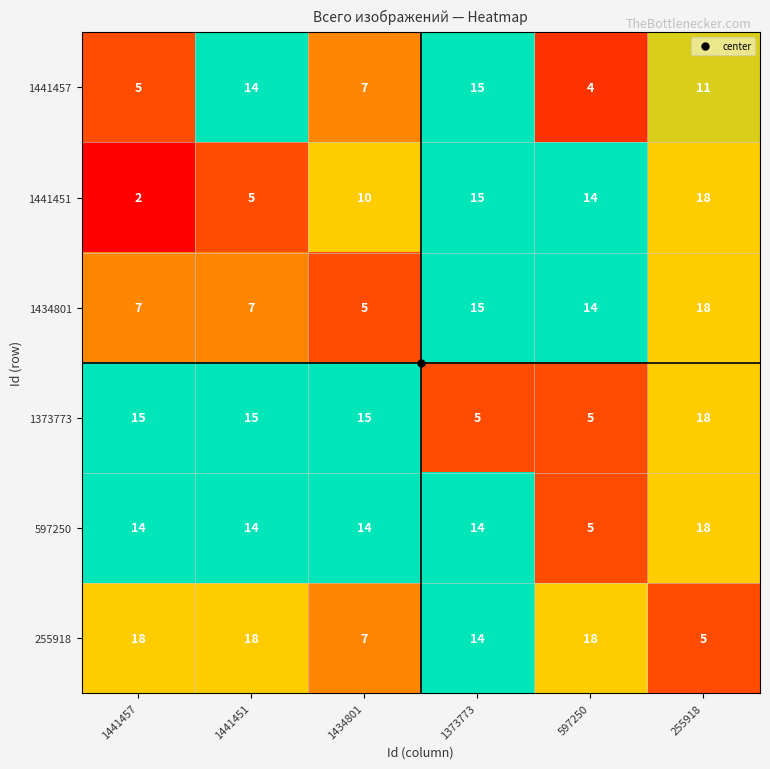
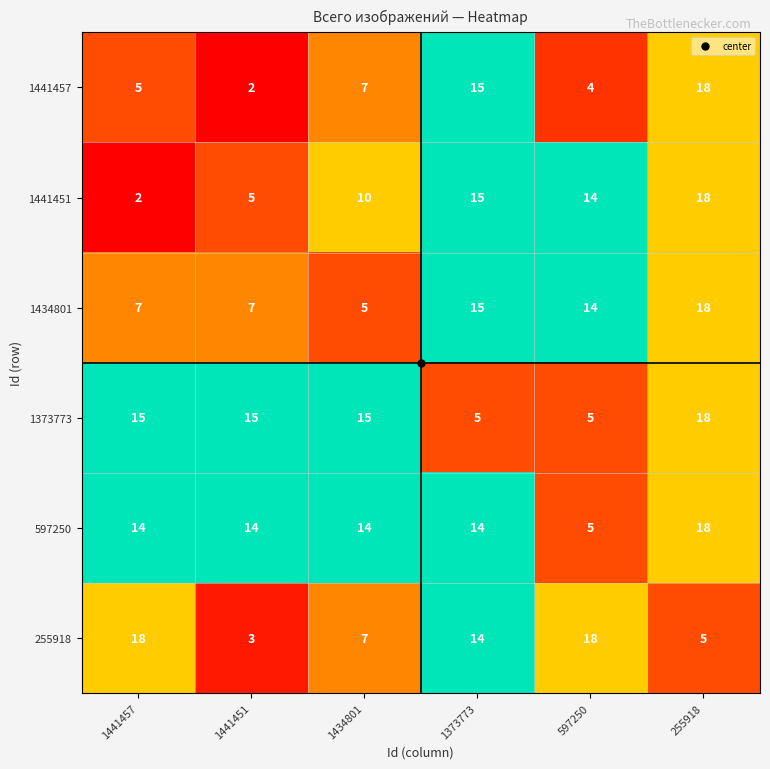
  {
    "1441457": {
      "1441457": 5,
-     "1441451": 14,
+     "1441451": 2,
      "1434801": 7,
      "1373773": 15,
      "597250": 4,
-     "255918": 11
+     "255918": 18
    },
    "1441451": {
      "1441457": 2,
      "1441451": 5,
      "1434801": 10,
      "1373773": 15,
      "597250": 14,
      "255918": 18
    },
    "1434801": {
      "1441457": 7,
      "1441451": 7,
      "1434801": 5,
      "1373773": 15,
      "597250": 14,
      "255918": 18
    },
    "1373773": {
      "1441457": 15,
      "1441451": 15,
      "1434801": 15,
      "1373773": 5,
      "597250": 5,
      "255918": 18
    },
    "597250": {
      "1441457": 14,
      "1441451": 14,
      "1434801": 14,
      "1373773": 14,
      "597250": 5,
      "255918": 18
    },
    "255918": {
      "1441457": 18,
-     "1441451": 18,
+     "1441451": 3,
      "1434801": 7,
      "1373773": 14,
      "597250": 18,
      "255918": 5
    }
  }
